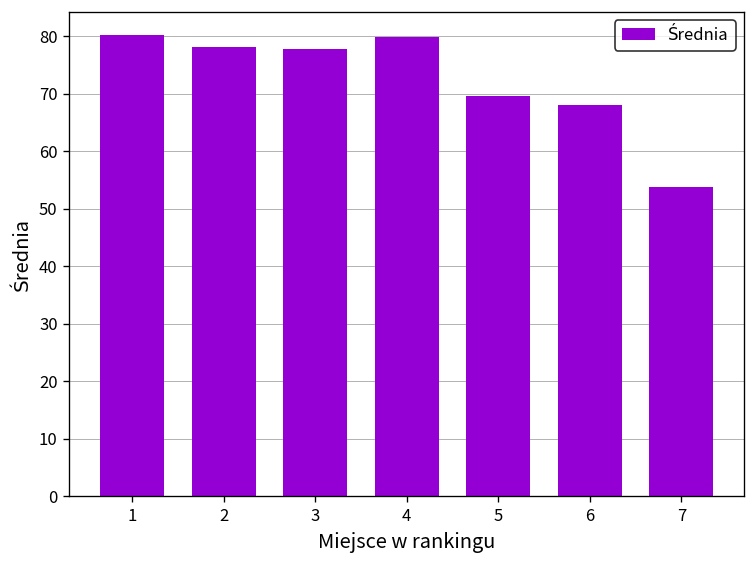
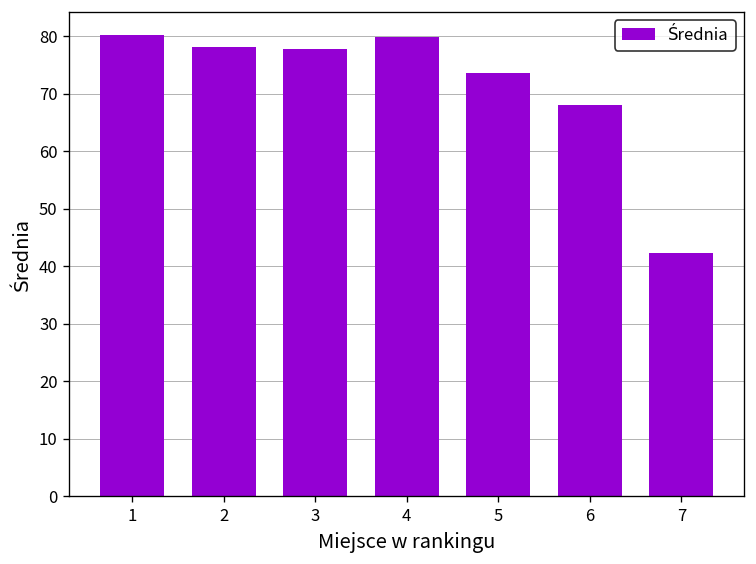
  {
    "1": 80,
    "2": 78,
    "3": 78,
    "4": 80,
-   "5": 70,
+   "5": 74,
    "6": 68,
-   "7": 54
+   "7": 42
  }
